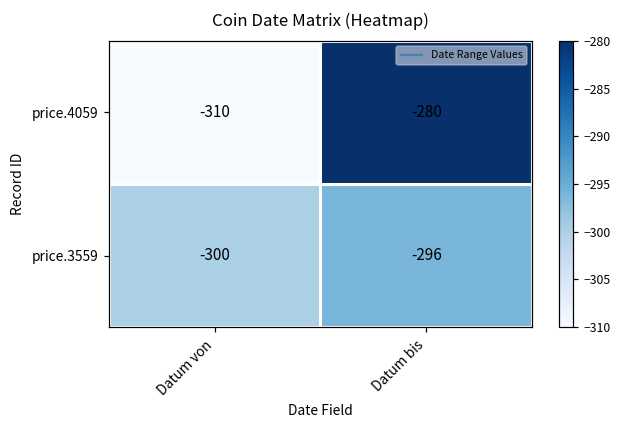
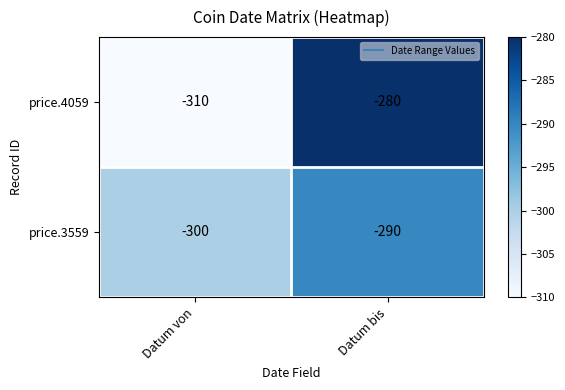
  {
    "price.4059": {
      "Datum von": -310,
      "Datum bis": -280
    },
    "price.3559": {
      "Datum von": -300,
-     "Datum bis": -296
+     "Datum bis": -290
    }
  }
